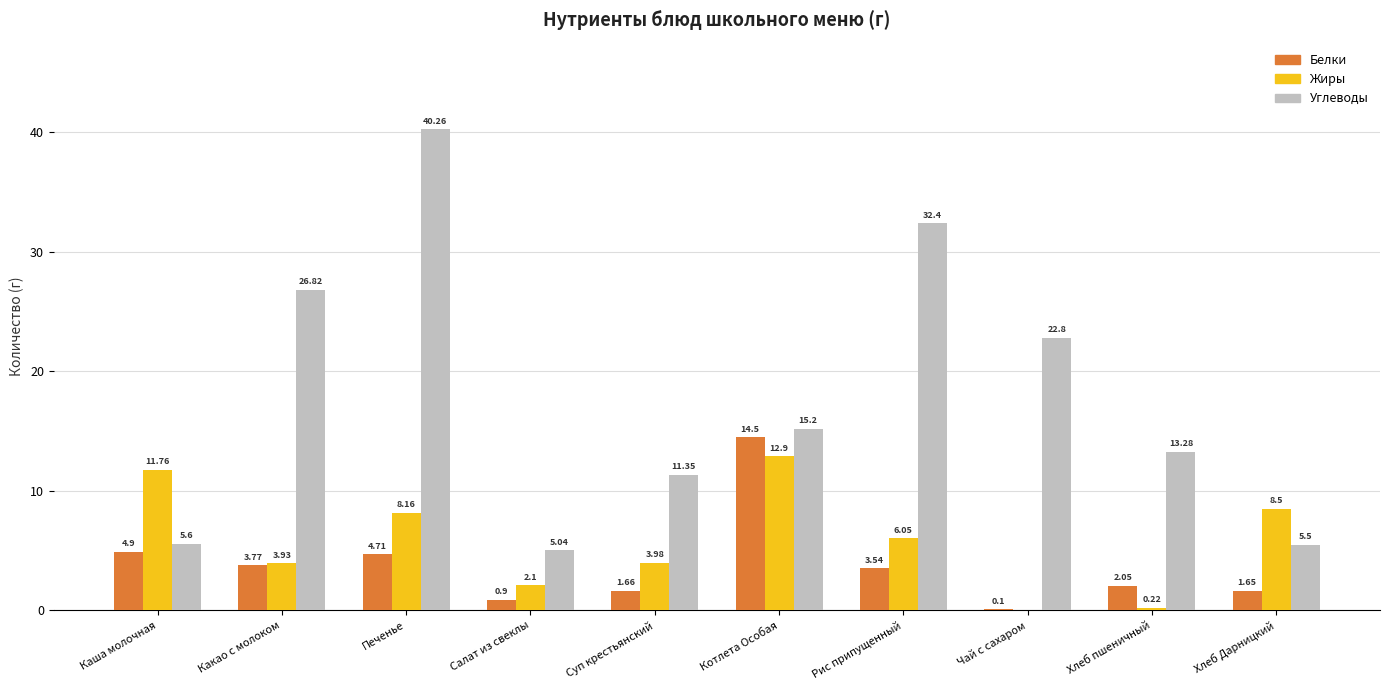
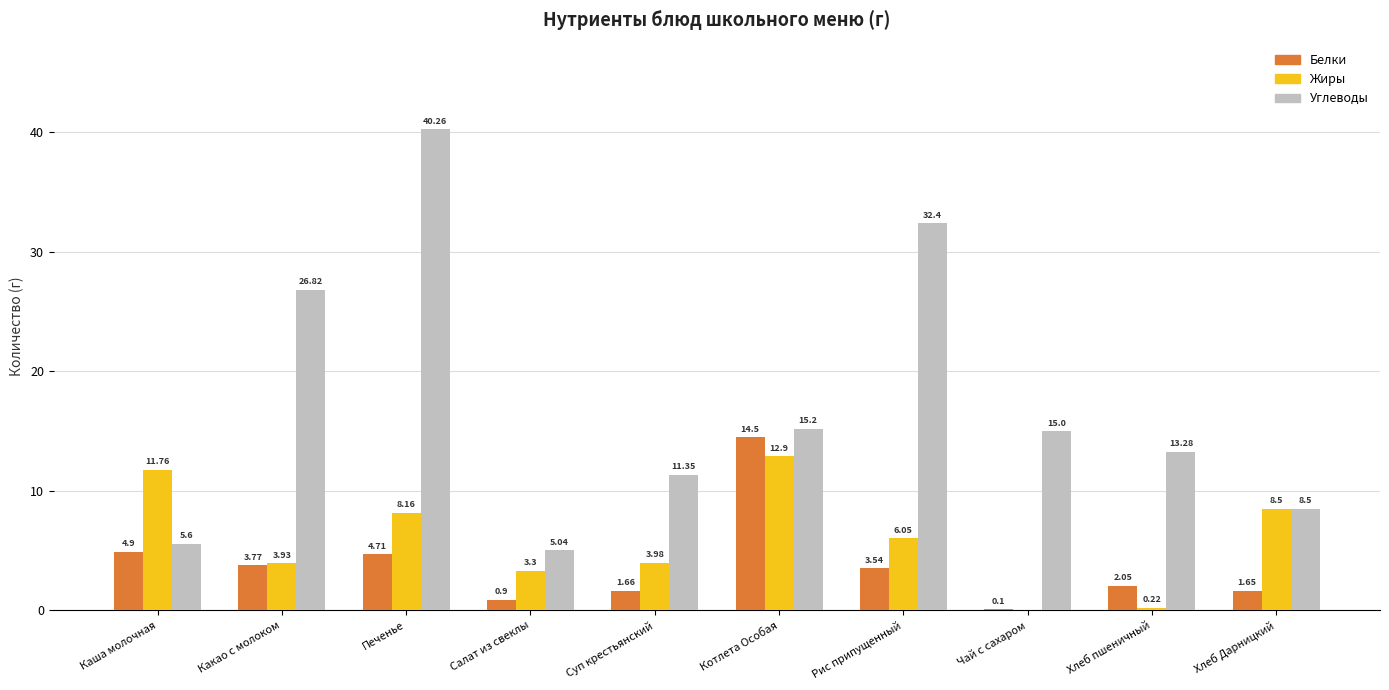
  {
    "Белки": {
      "Каша молочная": 4.9,
      "Какао с молоком": 3.77,
      "Печенье": 4.71,
      "Салат из свеклы": 0.9,
      "Суп крестьянский": 1.66,
      "Котлета Особая": 14.5,
      "Рис припущенный": 3.54,
      "Чай с сахаром": 0.1,
      "Хлеб пшеничный": 2.05,
      "Хлеб Дарницкий": 1.65
    },
    "Жиры": {
      "Каша молочная": 11.76,
      "Какао с молоком": 3.93,
      "Печенье": 8.16,
-     "Салат из свеклы": 2.1,
+     "Салат из свеклы": 3.3,
      "Суп крестьянский": 3.98,
      "Котлета Особая": 12.9,
      "Рис припущенный": 6.05,
      "Хлеб пшеничный": 0.22,
      "Хлеб Дарницкий": 8.5
    },
    "Углеводы": {
      "Каша молочная": 5.6,
      "Какао с молоком": 26.82,
      "Печенье": 40.26,
      "Салат из свеклы": 5.04,
      "Суп крестьянский": 11.35,
      "Котлета Особая": 15.2,
      "Рис припущенный": 32.4,
-     "Чай с сахаром": 22.8,
+     "Чай с сахаром": 15.0,
      "Хлеб пшеничный": 13.28,
-     "Хлеб Дарницкий": 5.5
+     "Хлеб Дарницкий": 8.5
    }
  }
